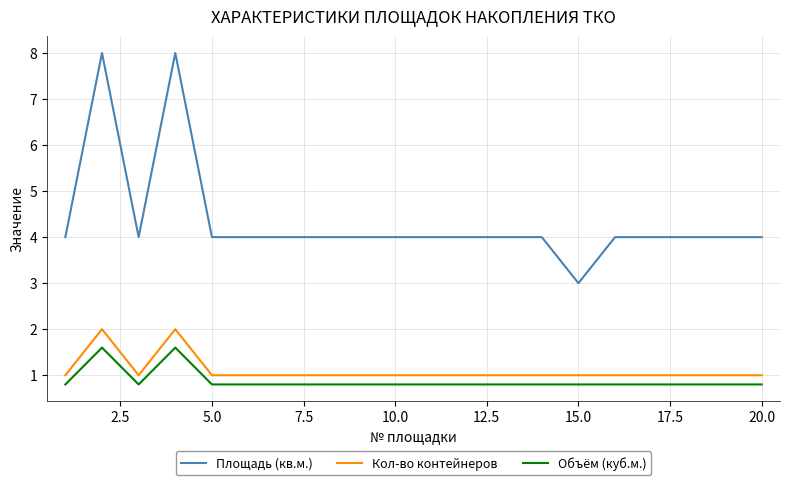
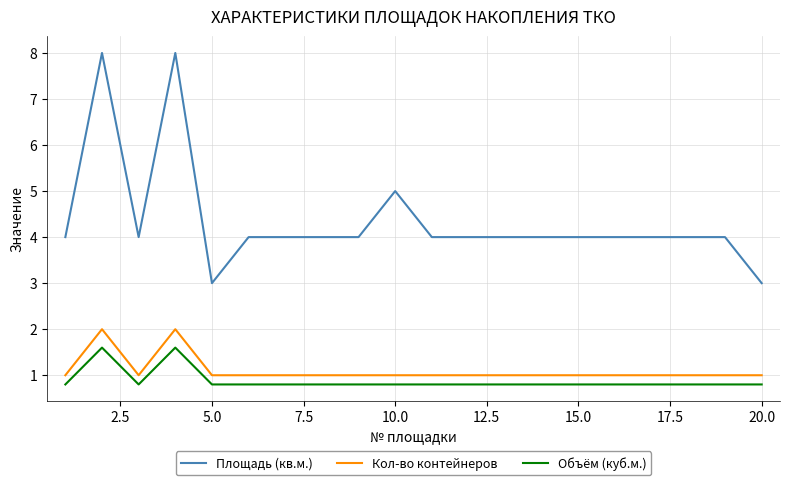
  {
    "Площадь (кв.м.)": {
-     "5.0": 4,
-     "10.0": 4,
-     "15.0": 3,
-     "20.0": 4
+     "5.0": 3,
+     "10.0": 5,
+     "15.0": 4,
+     "20.0": 3
    },
    "Кол-во контейнеров": {
      "5.0": 1,
      "10.0": 1,
      "15.0": 1,
      "20.0": 1
    },
    "Объём (куб.м.)": {
      "5.0": 0.8,
      "10.0": 0.8,
      "15.0": 0.8,
      "20.0": 0.8
    }
  }
